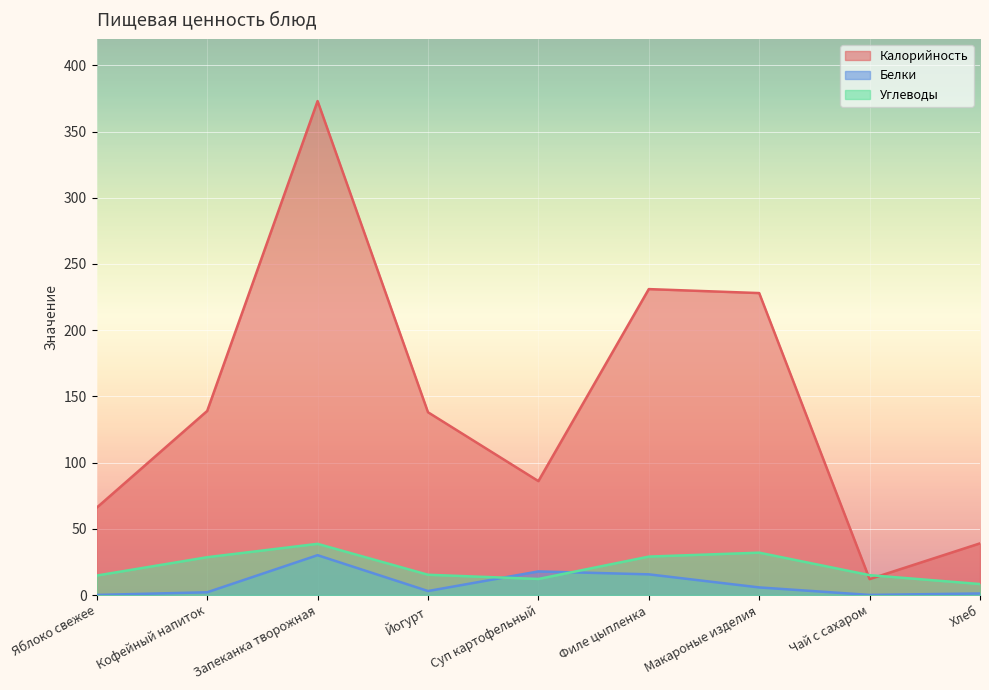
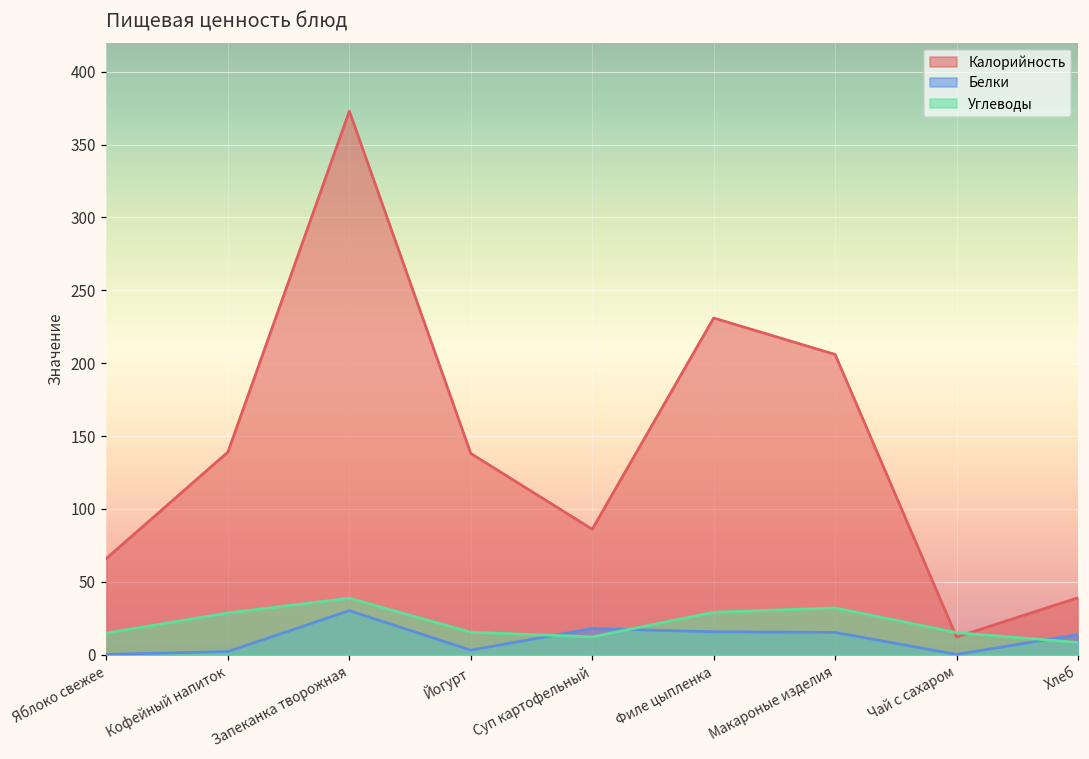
  {
    "Калорийность": {
      "Яблоко свежее": 66,
      "Кофейный напиток": 139,
      "Запеканка творожная": 373,
      "Йогурт": 138,
      "Суп картофельный": 86,
      "Филе цыпленка": 231,
-     "Макароные изделия": 228,
+     "Макароные изделия": 206,
      "Чай с сахаром": 12,
      "Хлеб": 39
    },
    "Белки": {
      "Яблоко свежее": 0,
      "Кофейный напиток": 2,
      "Запеканка творожная": 30,
      "Йогурт": 3,
      "Суп картофельный": 18,
      "Филе цыпленка": 16,
-     "Макароные изделия": 6,
+     "Макароные изделия": 15,
      "Чай с сахаром": 0,
-     "Хлеб": 1
+     "Хлеб": 14
    },
    "Углеводы": {
      "Яблоко свежее": 15,
      "Кофейный напиток": 29,
      "Запеканка творожная": 39,
      "Йогурт": 15,
      "Суп картофельный": 12,
      "Филе цыпленка": 29,
      "Макароные изделия": 32,
      "Чай с сахаром": 15,
      "Хлеб": 8
    }
  }
